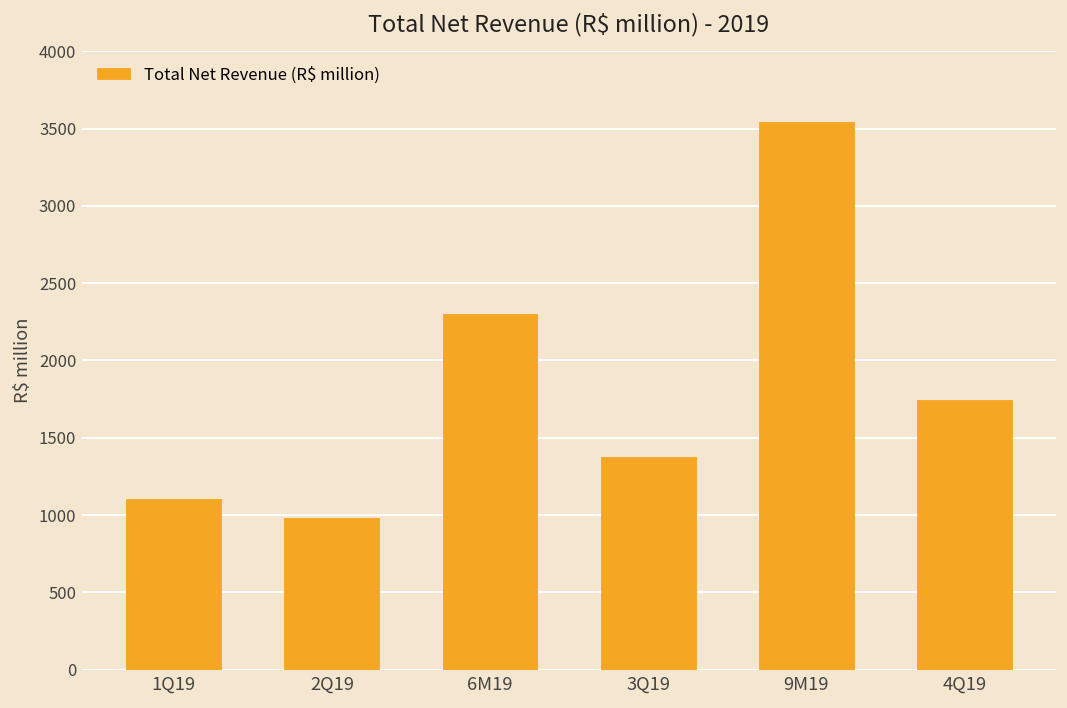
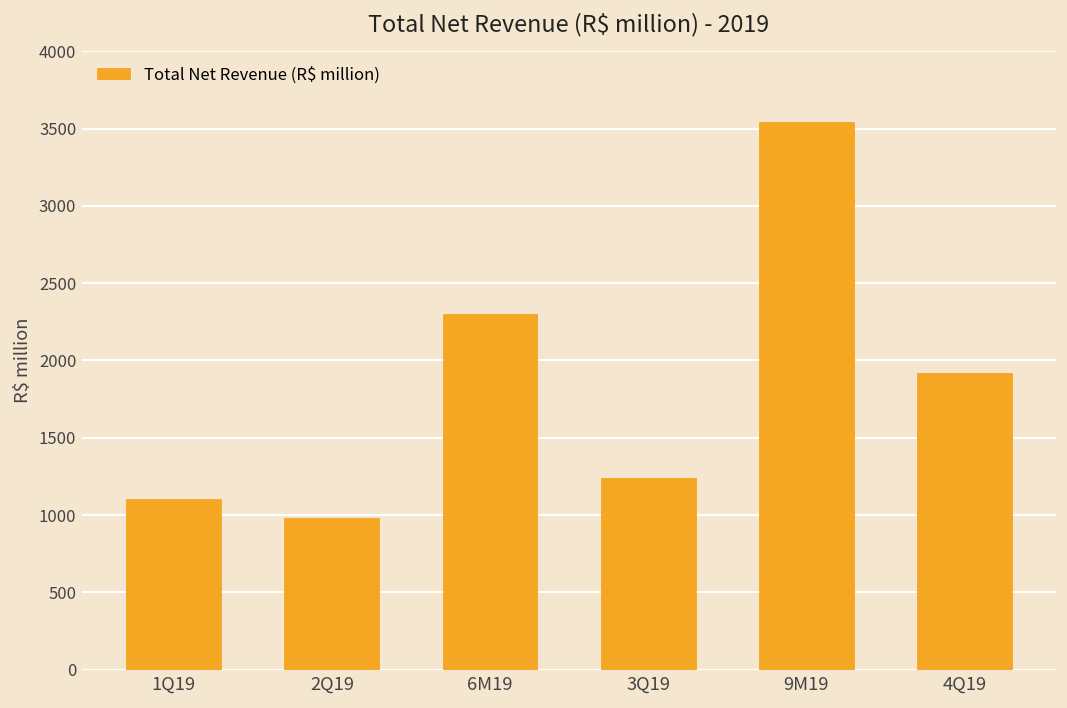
  {
    "1Q19": 1110,
    "2Q19": 980,
    "6M19": 2300,
-   "3Q19": 1380,
+   "3Q19": 1240,
    "9M19": 3540,
-   "4Q19": 1740
+   "4Q19": 1920
  }
